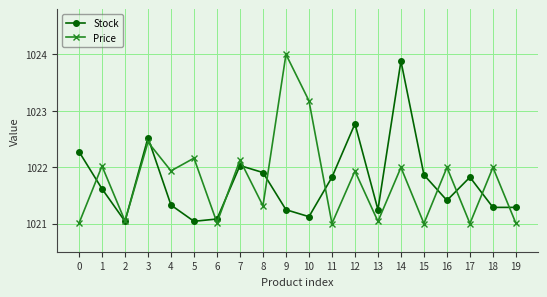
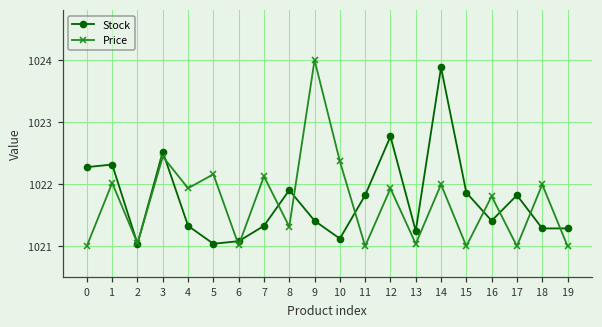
  {
    "Stock": {
      "0": 1022.3,
-     "1": 1021.6,
+     "1": 1022.3,
      "3": 1022.5,
      "4": 1021.3,
      "5": 1021.0,
      "6": 1021.1,
-     "7": 1022.0,
+     "7": 1021.3,
      "8": 1021.9,
-     "9": 1021.2,
+     "9": 1021.4,
      "10": 1021.1,
      "11": 1021.8,
      "12": 1022.8,
      "13": 1021.2,
      "14": 1023.9,
      "15": 1021.9,
      "16": 1021.4,
      "17": 1021.8,
      "18": 1021.3,
      "19": 1021.3
    },
    "Price": {
      "0": 1021.0,
      "1": 1022.0,
      "3": 1022.4,
      "4": 1021.9,
      "5": 1022.2,
      "6": 1021.0,
      "7": 1022.1,
      "8": 1021.3,
      "9": 1024.0,
-     "10": 1023.2,
+     "10": 1022.4,
      "11": 1021.0,
      "12": 1021.9,
      "13": 1021.0,
      "14": 1022.0,
      "15": 1021.0,
-     "16": 1022.0,
+     "16": 1021.8,
      "17": 1021.0,
      "18": 1022.0,
      "19": 1021.0
    }
  }
